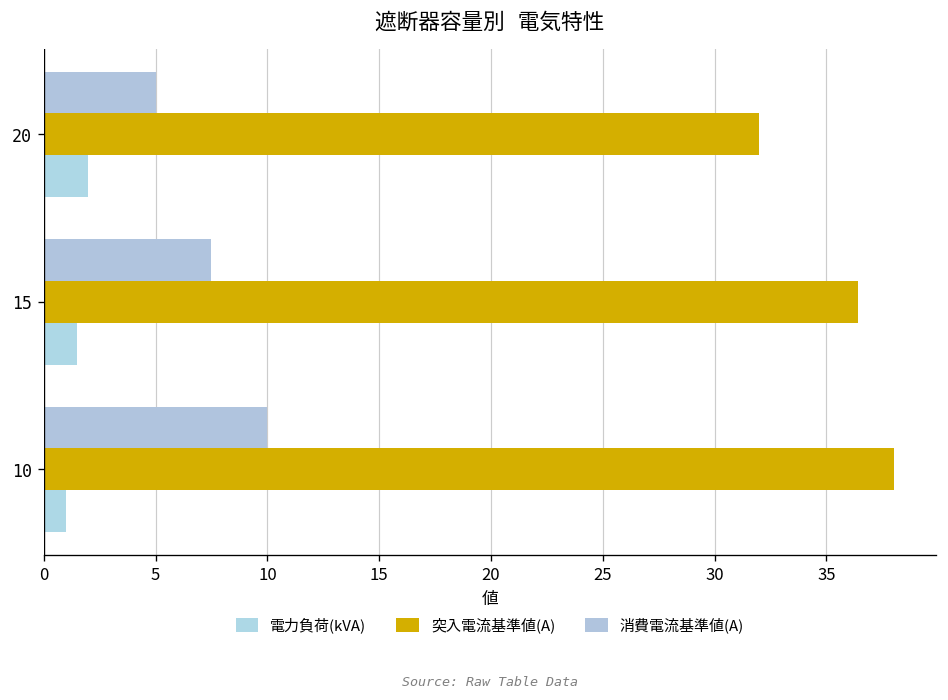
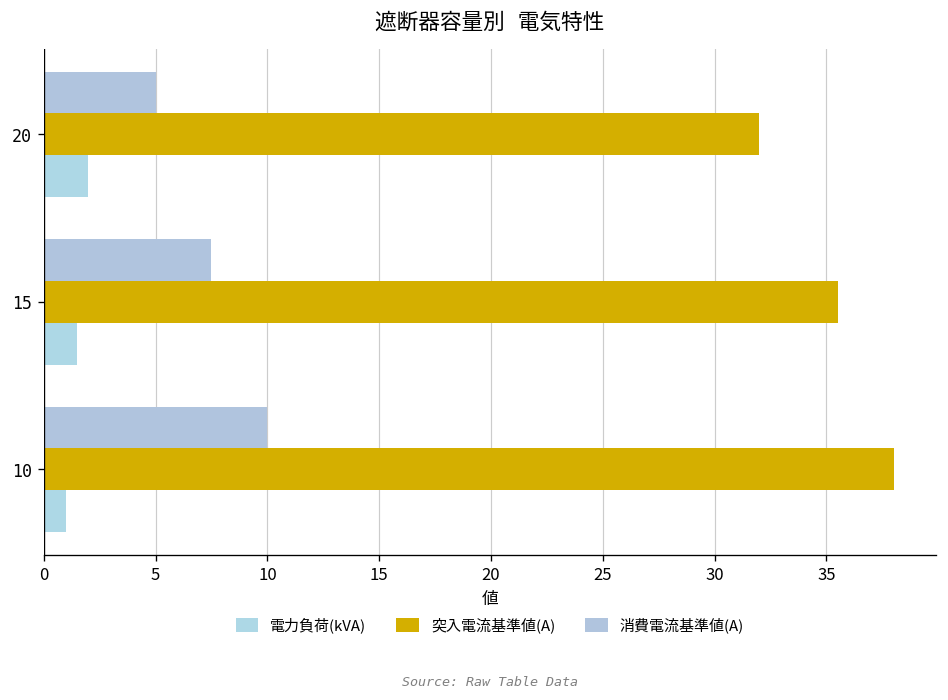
  {
    "突入電流基準値(A)": {
      "20": 32.0,
-     "15": 36.4,
+     "15": 35.5,
      "10": 38.0
    }
  }
